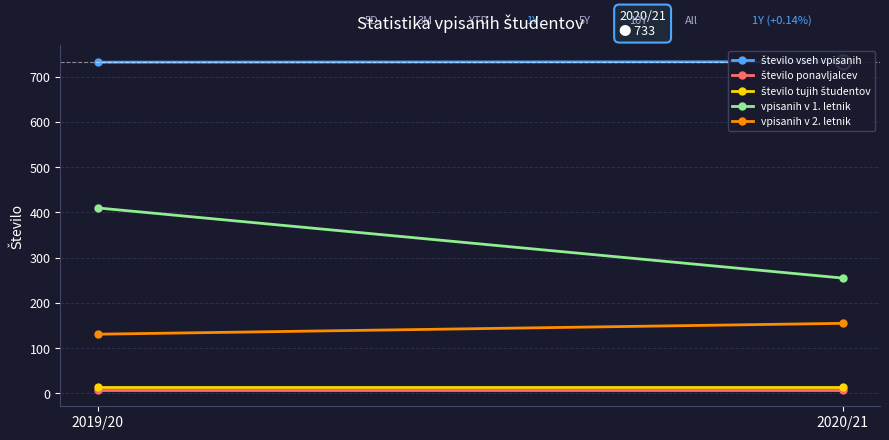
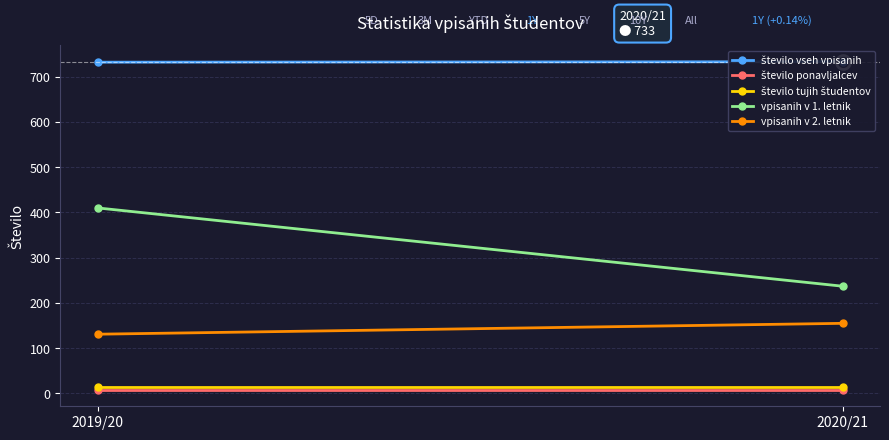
  {
    "število vseh vpisanih": {
      "2019/20": 730
    },
    "število ponavljalcev": {
      "2019/20": 10,
      "2020/21": 10
    },
    "število tujih študentov": {
      "2019/20": 20,
      "2020/21": 20
    },
    "vpisanih v 1. letnik": {
      "2019/20": 410,
-     "2020/21": 260
+     "2020/21": 240
    },
    "vpisanih v 2. letnik": {
      "2019/20": 130,
      "2020/21": 160
    }
  }
